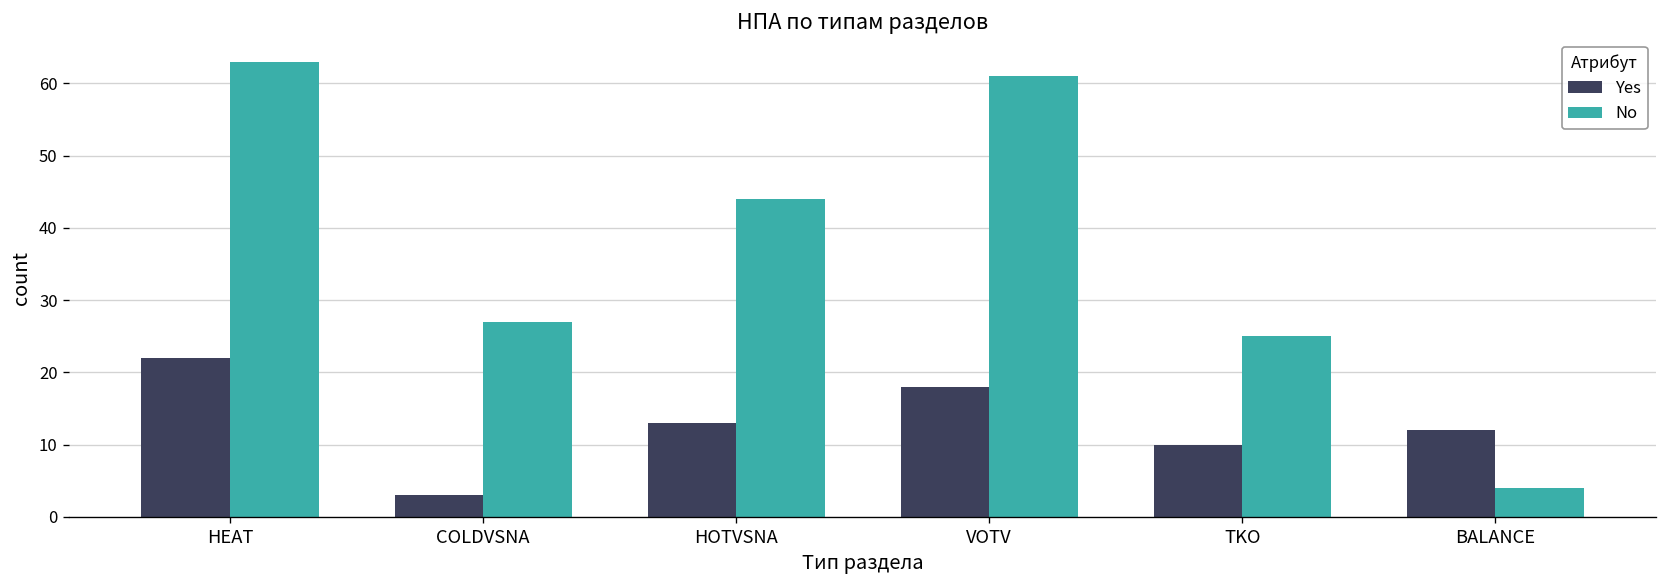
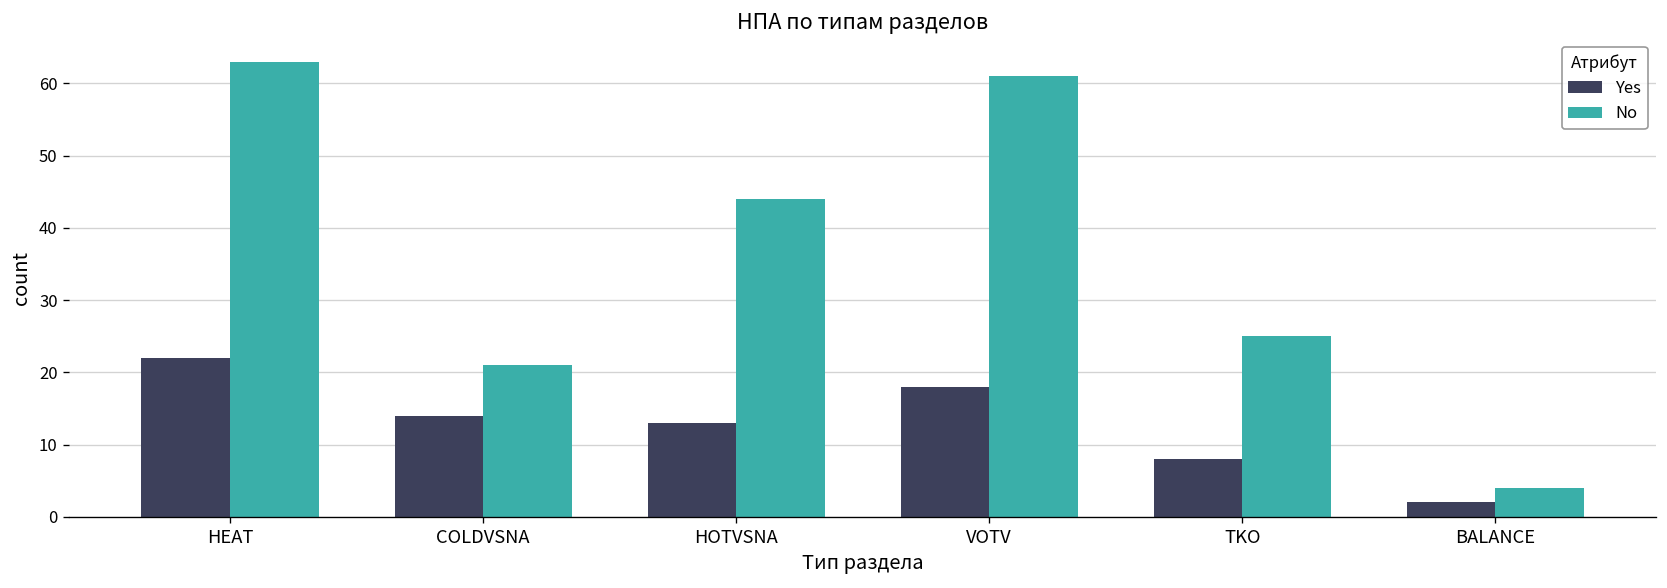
  {
    "Yes": {
      "HEAT": 22,
-     "COLDVSNA": 3,
+     "COLDVSNA": 14,
      "HOTVSNA": 13,
      "VOTV": 18,
-     "TKO": 10,
-     "BALANCE": 12
+     "TKO": 8,
+     "BALANCE": 2
    },
    "No": {
      "HEAT": 63,
-     "COLDVSNA": 27,
+     "COLDVSNA": 21,
      "HOTVSNA": 44,
      "VOTV": 61,
      "TKO": 25,
      "BALANCE": 4
    }
  }
